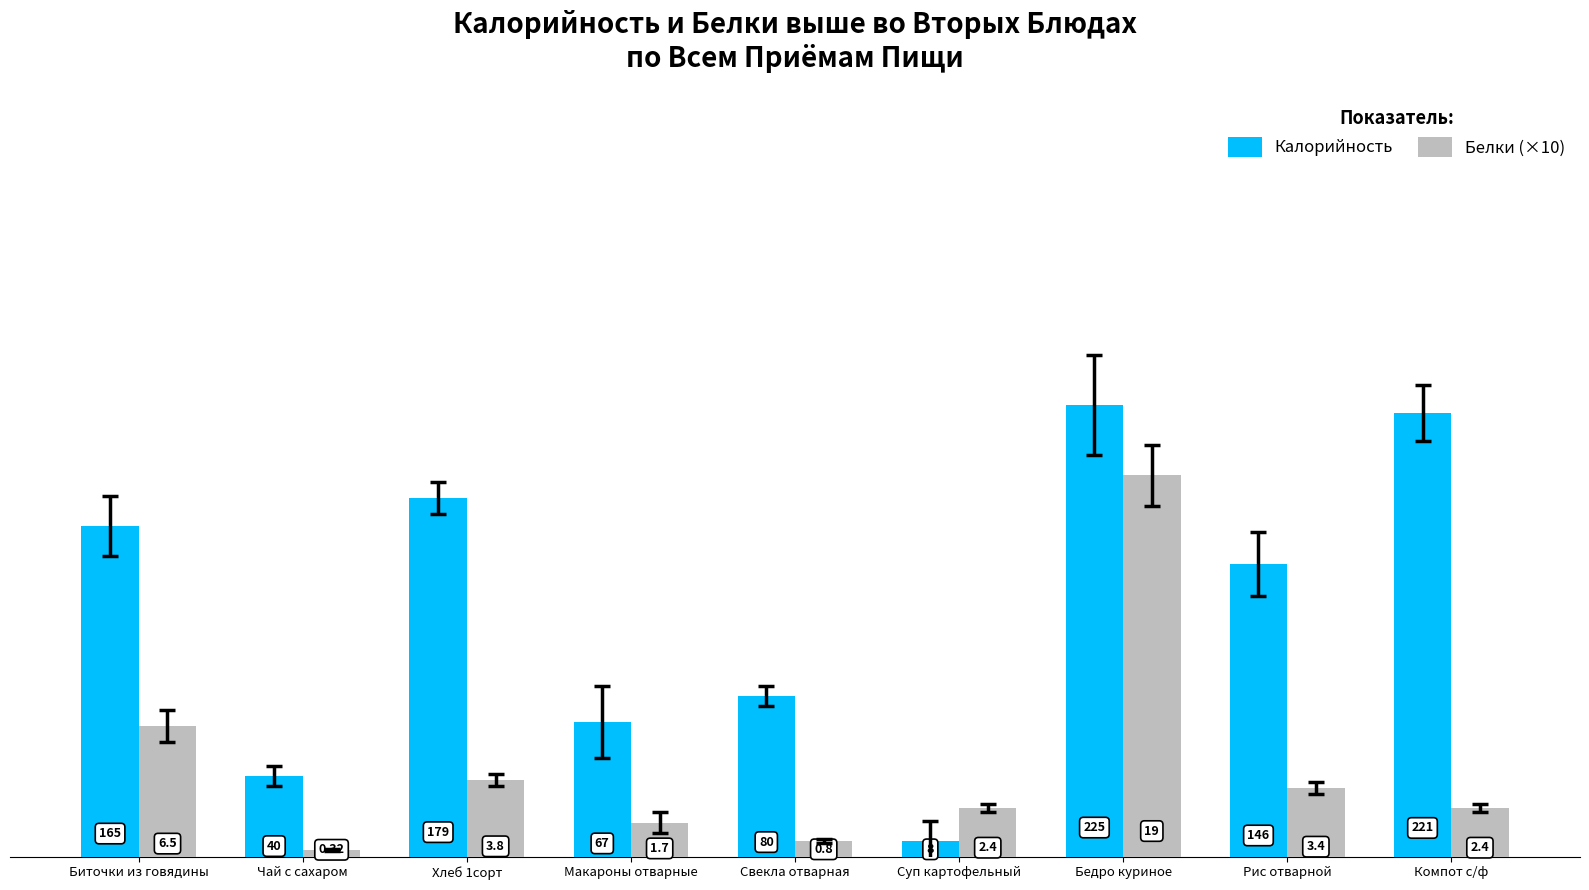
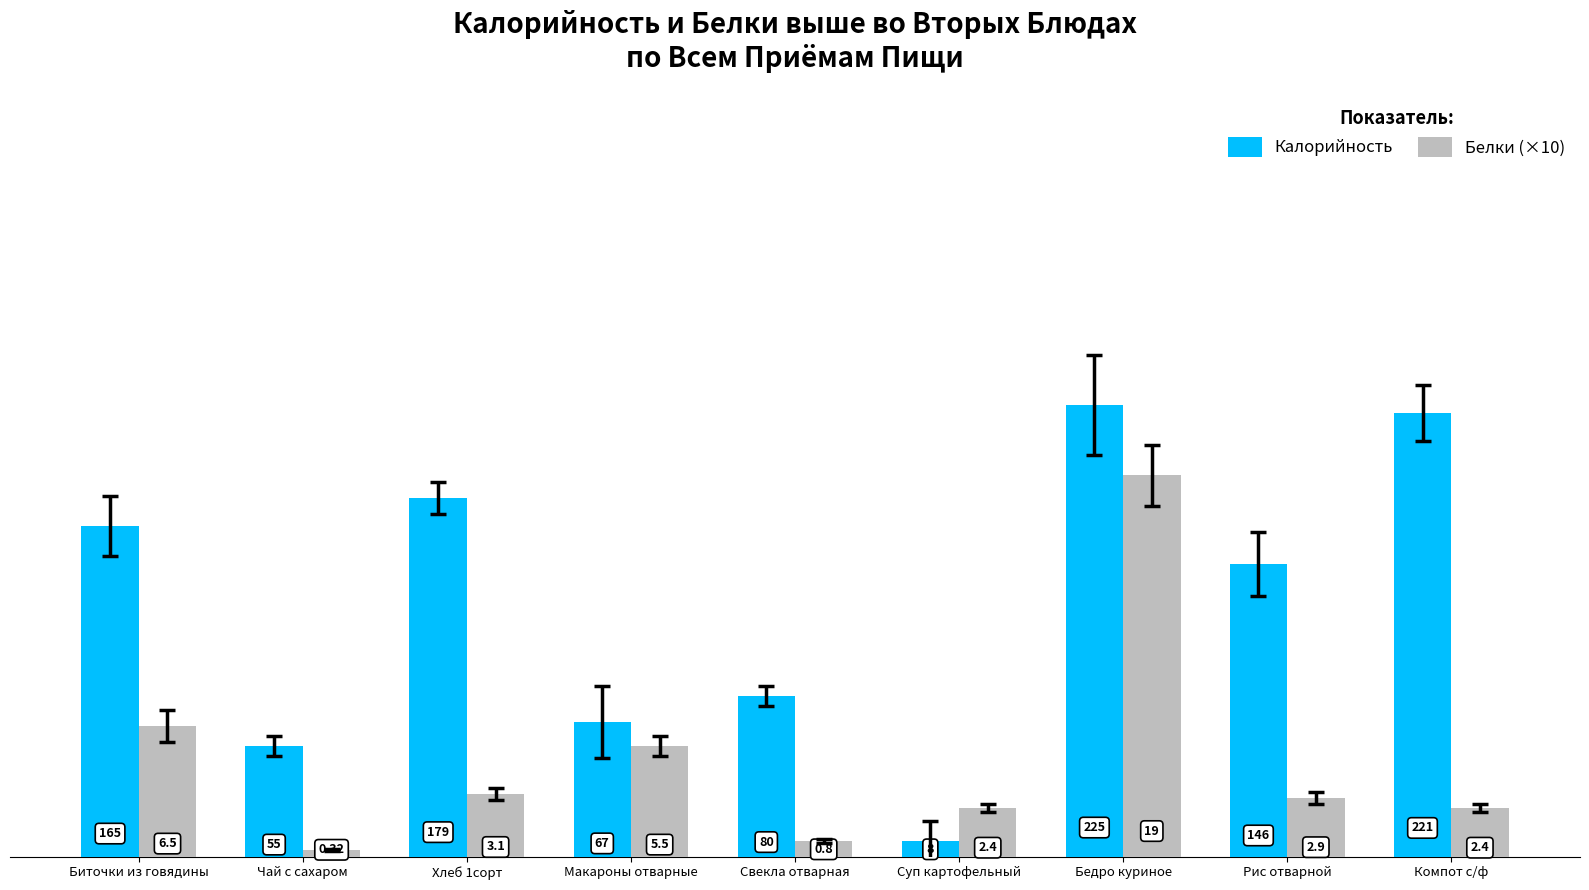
  {
    "Калорийность": {
-     "Чай с сахаром": 40
+     "Чай с сахаром": 55
    },
    "Белки (×10)": {
-     "Хлеб 1сорт": 3.8,
-     "Макароны отварные": 1.7,
-     "Рис отварной": 3.4
+     "Хлеб 1сорт": 3.1,
+     "Макароны отварные": 5.5,
+     "Рис отварной": 2.9
    }
  }
